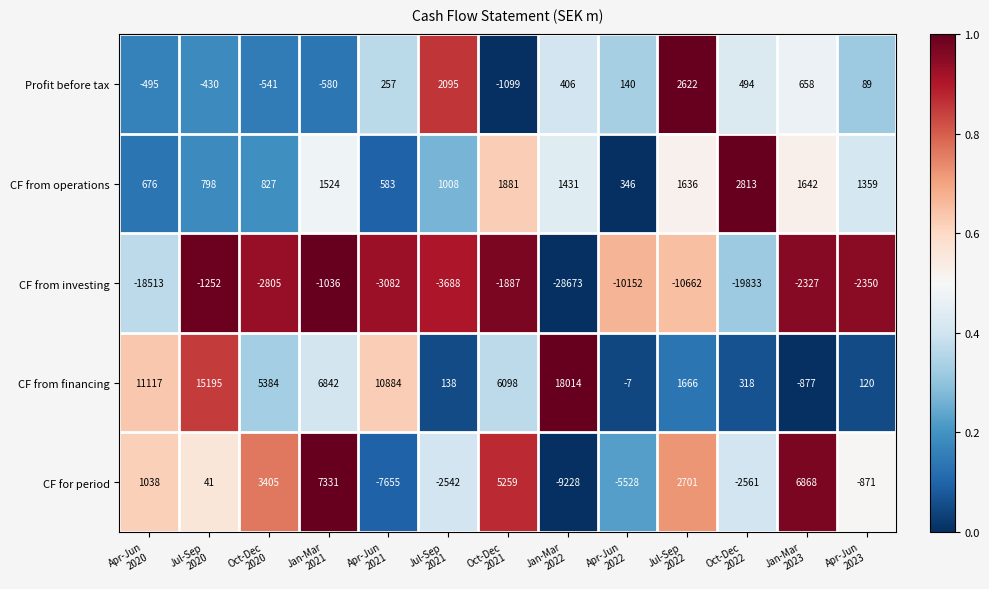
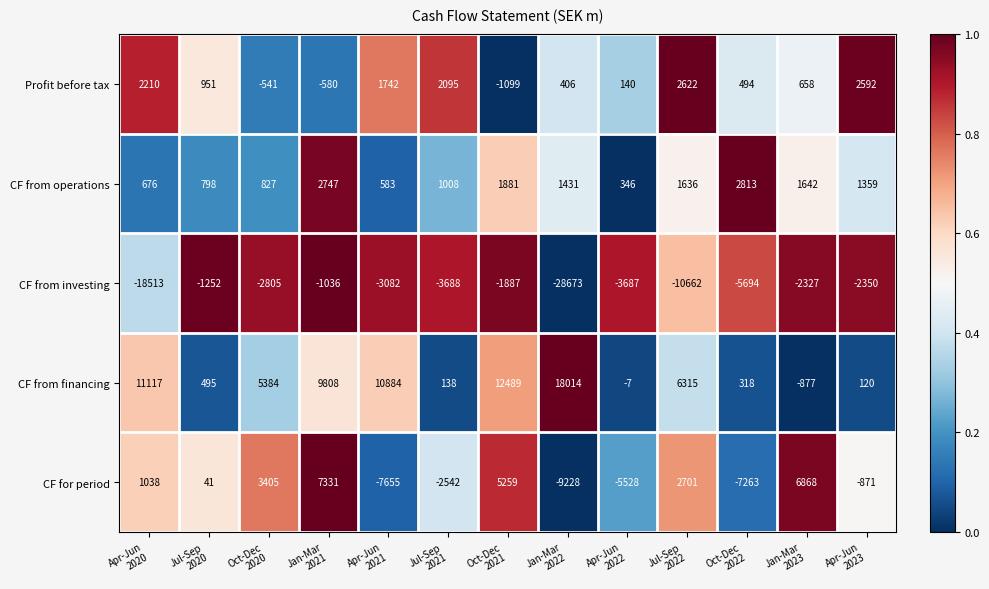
  {
    "Profit before tax": {
-     "Apr-Jun 2020": -495,
-     "Jul-Sep 2020": -430,
+     "Apr-Jun 2020": 2210,
+     "Jul-Sep 2020": 951,
      "Oct-Dec 2020": -541,
      "Jan-Mar 2021": -580,
-     "Apr-Jun 2021": 257,
+     "Apr-Jun 2021": 1742,
      "Jul-Sep 2021": 2095,
      "Oct-Dec 2021": -1099,
      "Jan-Mar 2022": 406,
      "Apr-Jun 2022": 140,
      "Jul-Sep 2022": 2622,
      "Oct-Dec 2022": 494,
      "Jan-Mar 2023": 658,
-     "Apr-Jun 2023": 89
+     "Apr-Jun 2023": 2592
    },
    "CF from operations": {
      "Apr-Jun 2020": 676,
      "Jul-Sep 2020": 798,
      "Oct-Dec 2020": 827,
-     "Jan-Mar 2021": 1524,
+     "Jan-Mar 2021": 2747,
      "Apr-Jun 2021": 583,
      "Jul-Sep 2021": 1008,
      "Oct-Dec 2021": 1881,
      "Jan-Mar 2022": 1431,
      "Apr-Jun 2022": 346,
      "Jul-Sep 2022": 1636,
      "Oct-Dec 2022": 2813,
      "Jan-Mar 2023": 1642,
      "Apr-Jun 2023": 1359
    },
    "CF from investing": {
      "Apr-Jun 2020": -18513,
      "Jul-Sep 2020": -1252,
      "Oct-Dec 2020": -2805,
      "Jan-Mar 2021": -1036,
      "Apr-Jun 2021": -3082,
      "Jul-Sep 2021": -3688,
      "Oct-Dec 2021": -1887,
      "Jan-Mar 2022": -28673,
-     "Apr-Jun 2022": -10152,
+     "Apr-Jun 2022": -3687,
      "Jul-Sep 2022": -10662,
-     "Oct-Dec 2022": -19833,
+     "Oct-Dec 2022": -5694,
      "Jan-Mar 2023": -2327,
      "Apr-Jun 2023": -2350
    },
    "CF from financing": {
      "Apr-Jun 2020": 11117,
-     "Jul-Sep 2020": 15195,
+     "Jul-Sep 2020": 495,
      "Oct-Dec 2020": 5384,
-     "Jan-Mar 2021": 6842,
+     "Jan-Mar 2021": 9808,
      "Apr-Jun 2021": 10884,
      "Jul-Sep 2021": 138,
-     "Oct-Dec 2021": 6098,
+     "Oct-Dec 2021": 12489,
      "Jan-Mar 2022": 18014,
      "Apr-Jun 2022": -7,
-     "Jul-Sep 2022": 1666,
+     "Jul-Sep 2022": 6315,
      "Oct-Dec 2022": 318,
      "Jan-Mar 2023": -877,
      "Apr-Jun 2023": 120
    },
    "CF for period": {
      "Apr-Jun 2020": 1038,
      "Jul-Sep 2020": 41,
      "Oct-Dec 2020": 3405,
      "Jan-Mar 2021": 7331,
      "Apr-Jun 2021": -7655,
      "Jul-Sep 2021": -2542,
      "Oct-Dec 2021": 5259,
      "Jan-Mar 2022": -9228,
      "Apr-Jun 2022": -5528,
      "Jul-Sep 2022": 2701,
-     "Oct-Dec 2022": -2561,
+     "Oct-Dec 2022": -7263,
      "Jan-Mar 2023": 6868,
      "Apr-Jun 2023": -871
    }
  }
